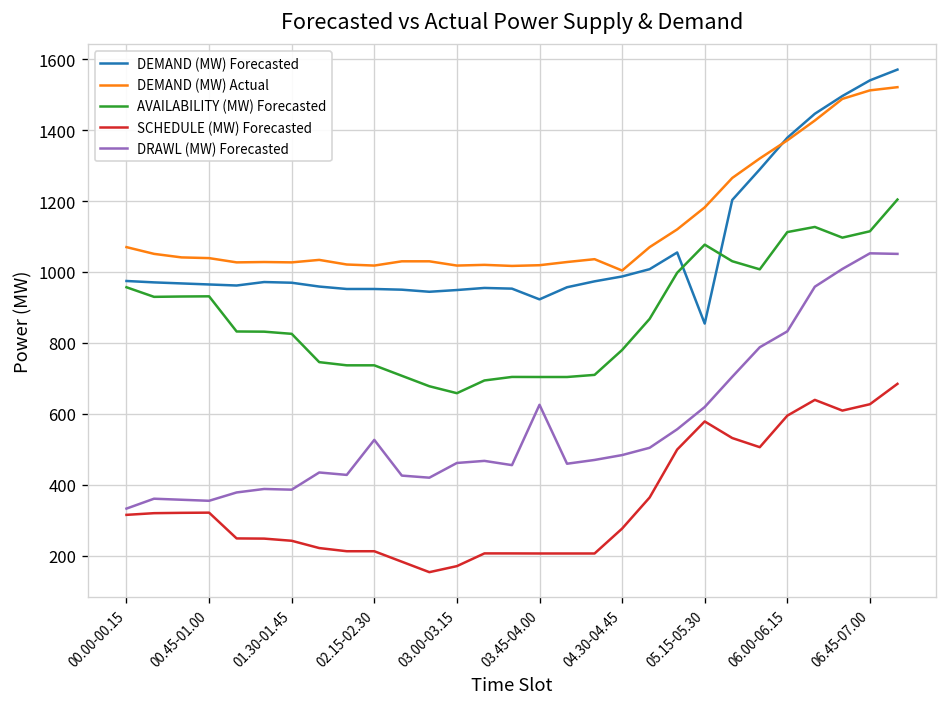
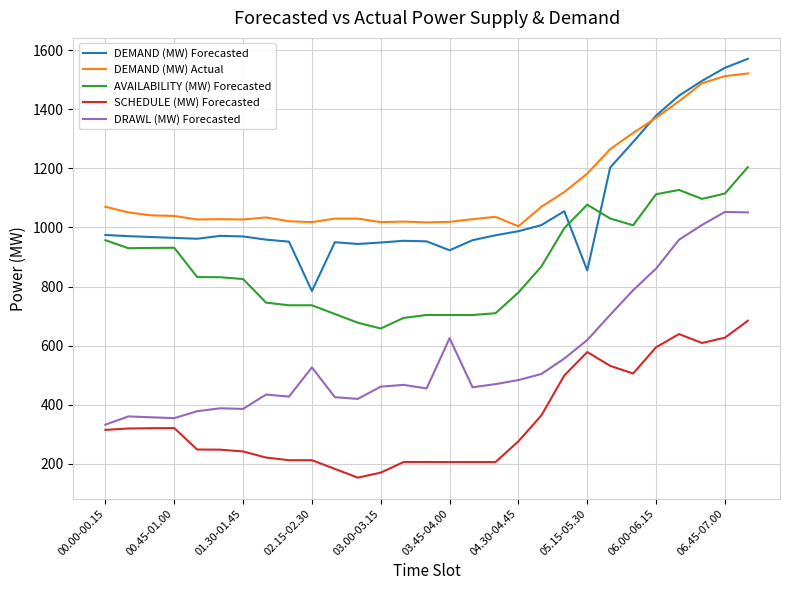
  {
    "DEMAND (MW) Forecasted": {
      "00.00-00.15": 970,
      "00.45-01.00": 960,
      "01.30-01.45": 970,
-     "02.15-02.30": 950,
+     "02.15-02.30": 780,
      "03.00-03.15": 950,
      "03.45-04.00": 920,
      "04.30-04.45": 990,
      "05.15-05.30": 850,
      "06.45-07.00": 1540
    },
    "DEMAND (MW) Actual": {
      "00.00-00.15": 1070,
      "00.45-01.00": 1040,
      "01.30-01.45": 1030,
      "02.15-02.30": 1020,
      "03.00-03.15": 1020,
      "03.45-04.00": 1020,
      "04.30-04.45": 1000,
      "05.15-05.30": 1180,
      "06.45-07.00": 1510
    },
    "AVAILABILITY (MW) Forecasted": {
      "00.00-00.15": 960,
      "00.45-01.00": 930,
      "01.30-01.45": 830,
      "02.15-02.30": 740,
      "03.00-03.15": 660,
      "03.45-04.00": 700,
      "04.30-04.45": 780,
      "05.15-05.30": 1080,
      "06.00-06.15": 1110,
      "06.45-07.00": 1110
    },
    "SCHEDULE (MW) Forecasted": {
      "00.00-00.15": 320,
      "00.45-01.00": 320,
      "01.30-01.45": 240,
      "02.15-02.30": 210,
      "03.00-03.15": 170,
      "03.45-04.00": 210,
      "04.30-04.45": 280,
      "05.15-05.30": 580,
      "06.00-06.15": 590,
      "06.45-07.00": 630
    },
    "DRAWL (MW) Forecasted": {
      "00.00-00.15": 330,
      "00.45-01.00": 350,
      "01.30-01.45": 390,
      "02.15-02.30": 530,
      "03.00-03.15": 460,
      "03.45-04.00": 630,
      "04.30-04.45": 480,
      "05.15-05.30": 620,
-     "06.00-06.15": 830,
+     "06.00-06.15": 860,
      "06.45-07.00": 1050
    }
  }
